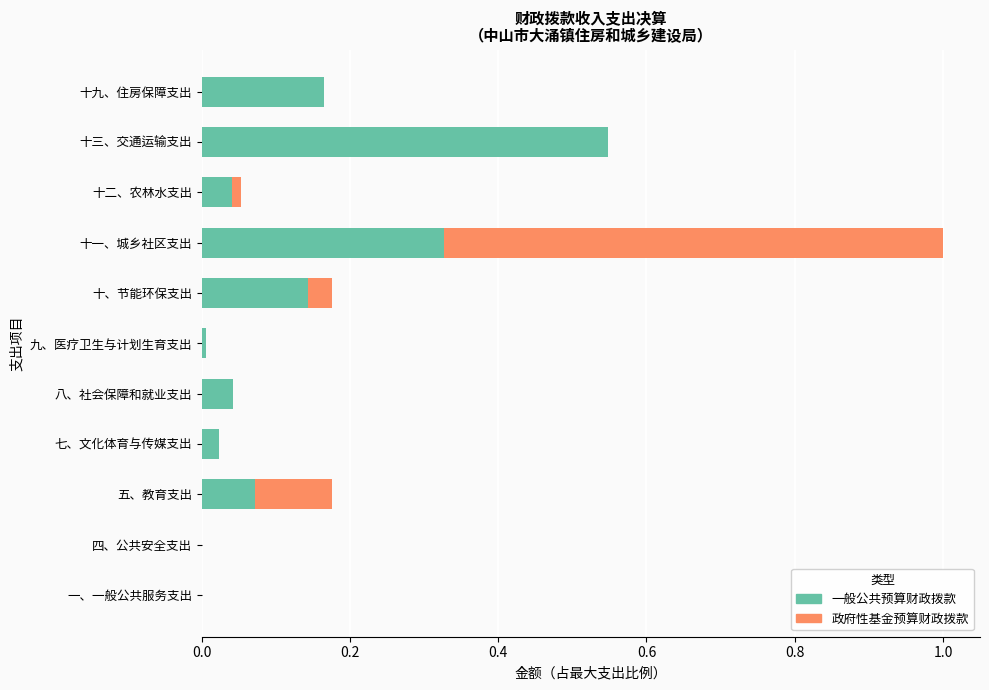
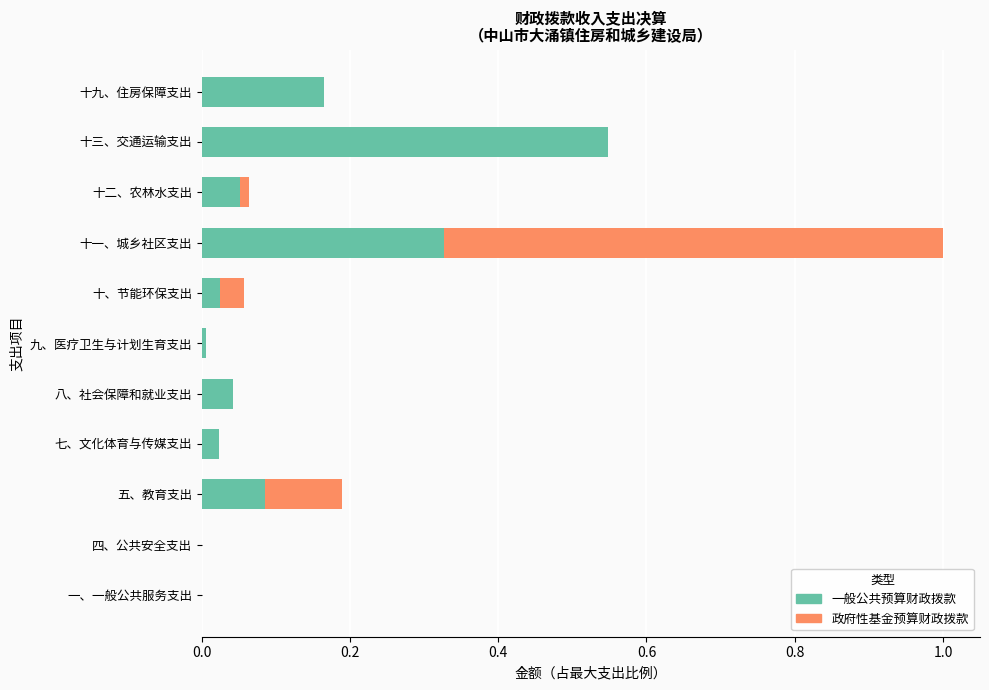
  {
    "一般公共预算财政拨款": {
      "十九、住房保障支出": 0.16,
      "十三、交通运输支出": 0.55,
-     "十二、农林水支出": 0.04,
+     "十二、农林水支出": 0.05,
      "十一、城乡社区支出": 0.33,
-     "十、节能环保支出": 0.14,
+     "十、节能环保支出": 0.02,
      "九、医疗卫生与计划生育支出": 0.01,
      "八、社会保障和就业支出": 0.04,
      "七、文化体育与传媒支出": 0.02,
-     "五、教育支出": 0.07,
+     "五、教育支出": 0.09,
      "一、一般公共服务支出": 0.00
    },
    "政府性基金预算财政拨款": {
      "十九、住房保障支出": 0.00,
      "十三、交通运输支出": 0.00,
      "十二、农林水支出": 0.01,
      "十一、城乡社区支出": 0.67,
      "十、节能环保支出": 0.03,
      "九、医疗卫生与计划生育支出": 0.00,
      "八、社会保障和就业支出": 0.00,
      "七、文化体育与传媒支出": 0.00,
      "五、教育支出": 0.10,
      "四、公共安全支出": 0.00,
      "一、一般公共服务支出": 0.00
    }
  }
